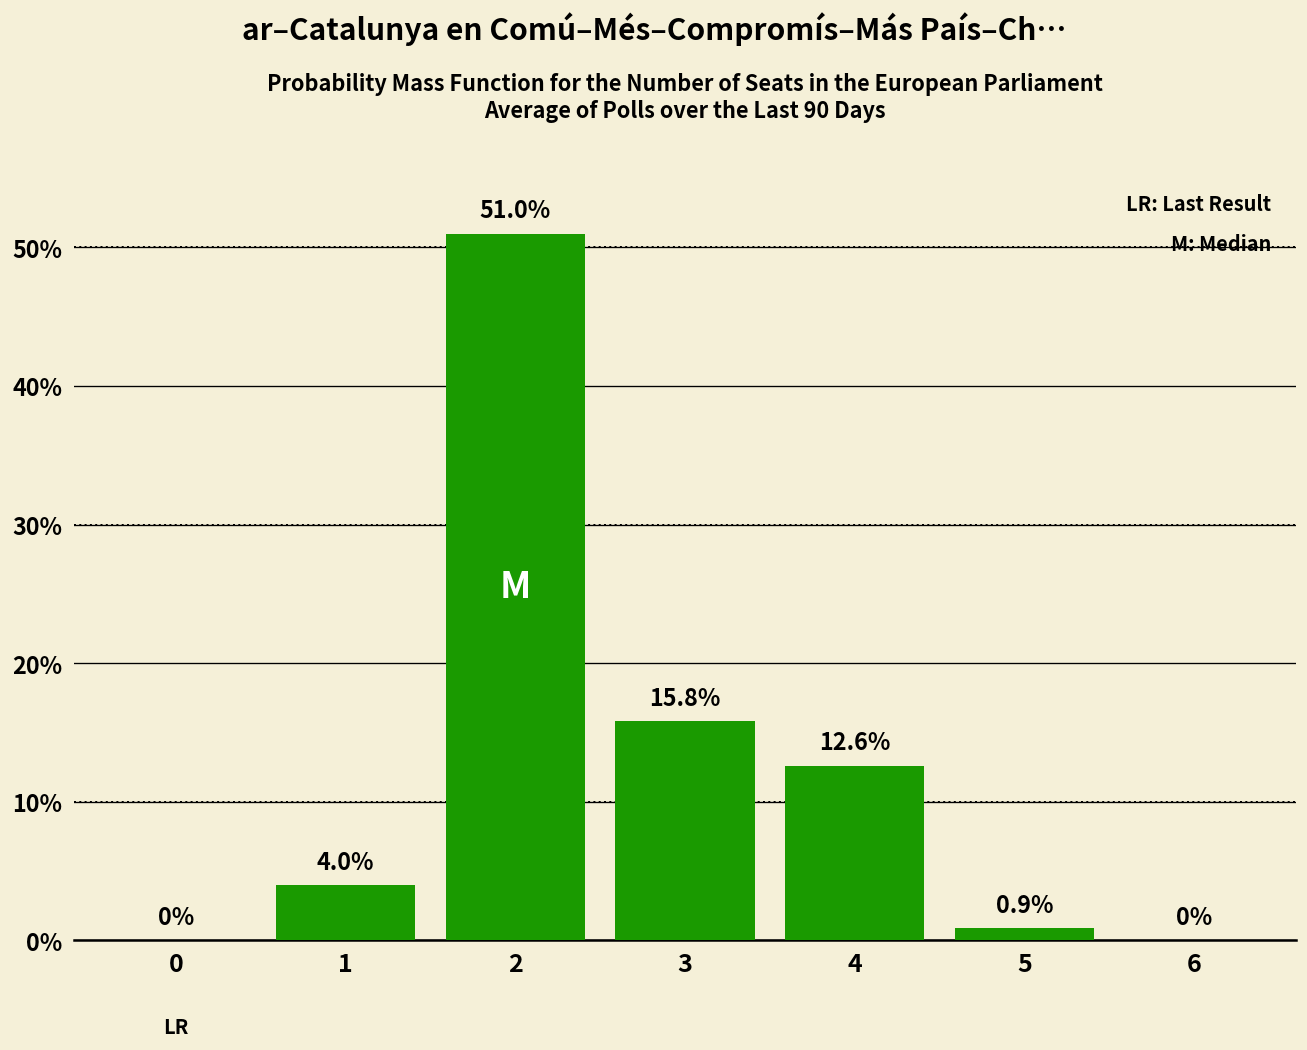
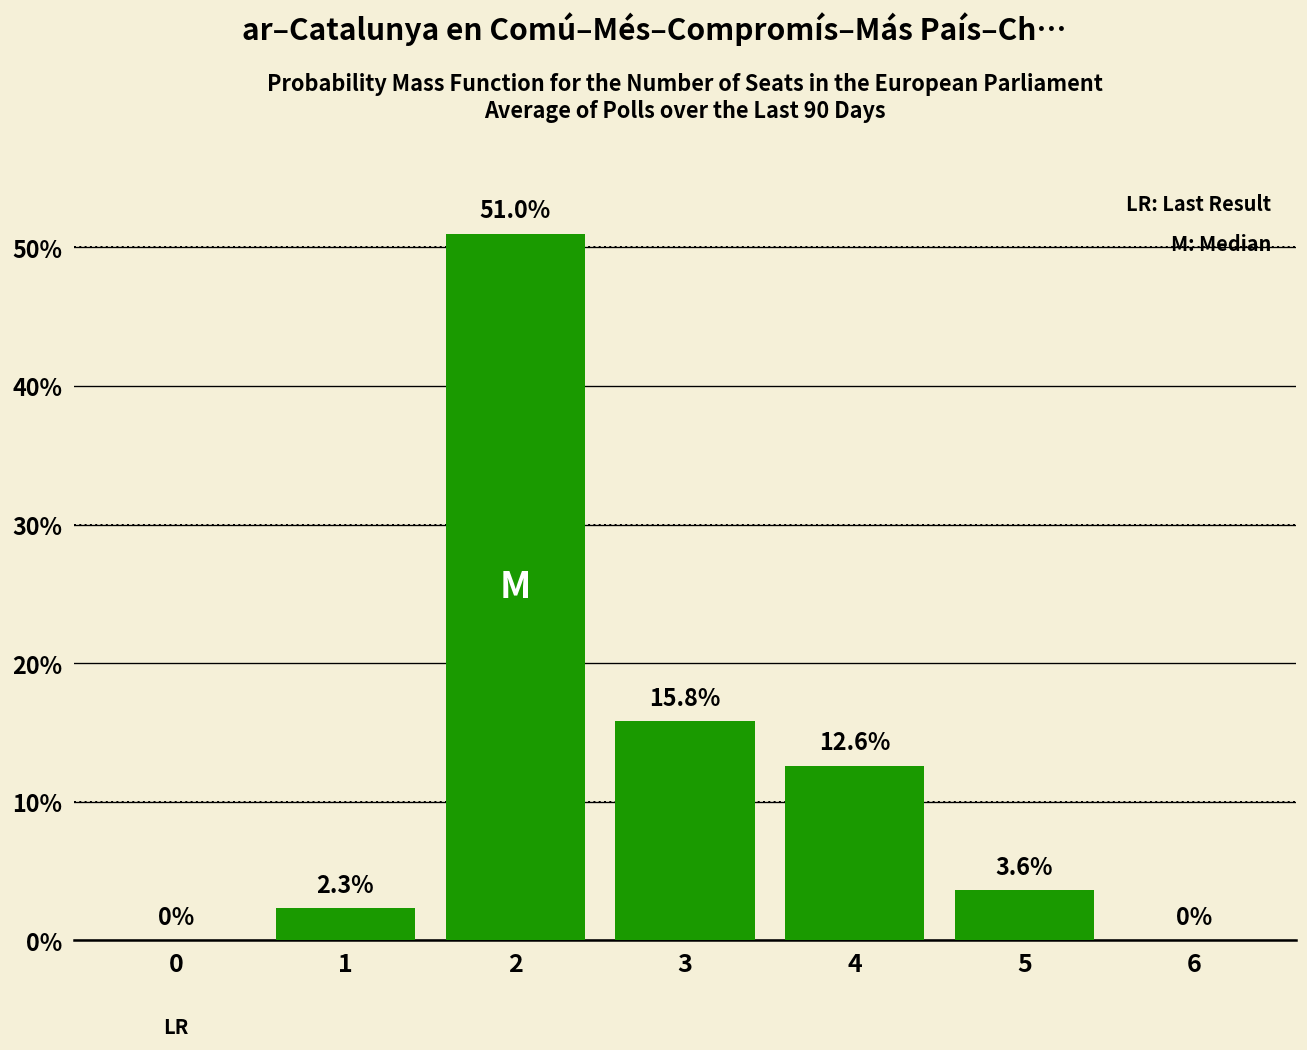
  {
    "0": "0%",
-   "1": "4.0%",
+   "1": "2.3%",
    "2": "51.0%",
    "3": "15.8%",
    "4": "12.6%",
-   "5": "0.9%",
+   "5": "3.6%",
    "6": "0%"
  }
